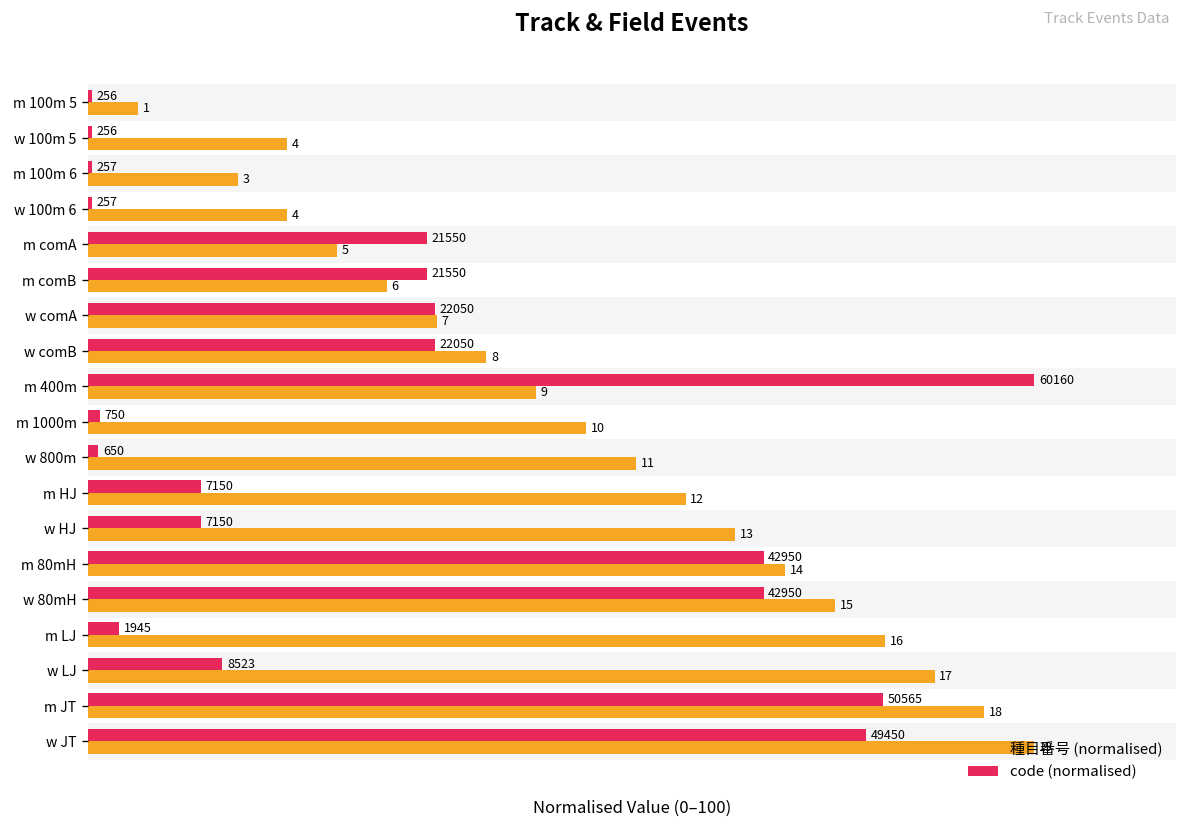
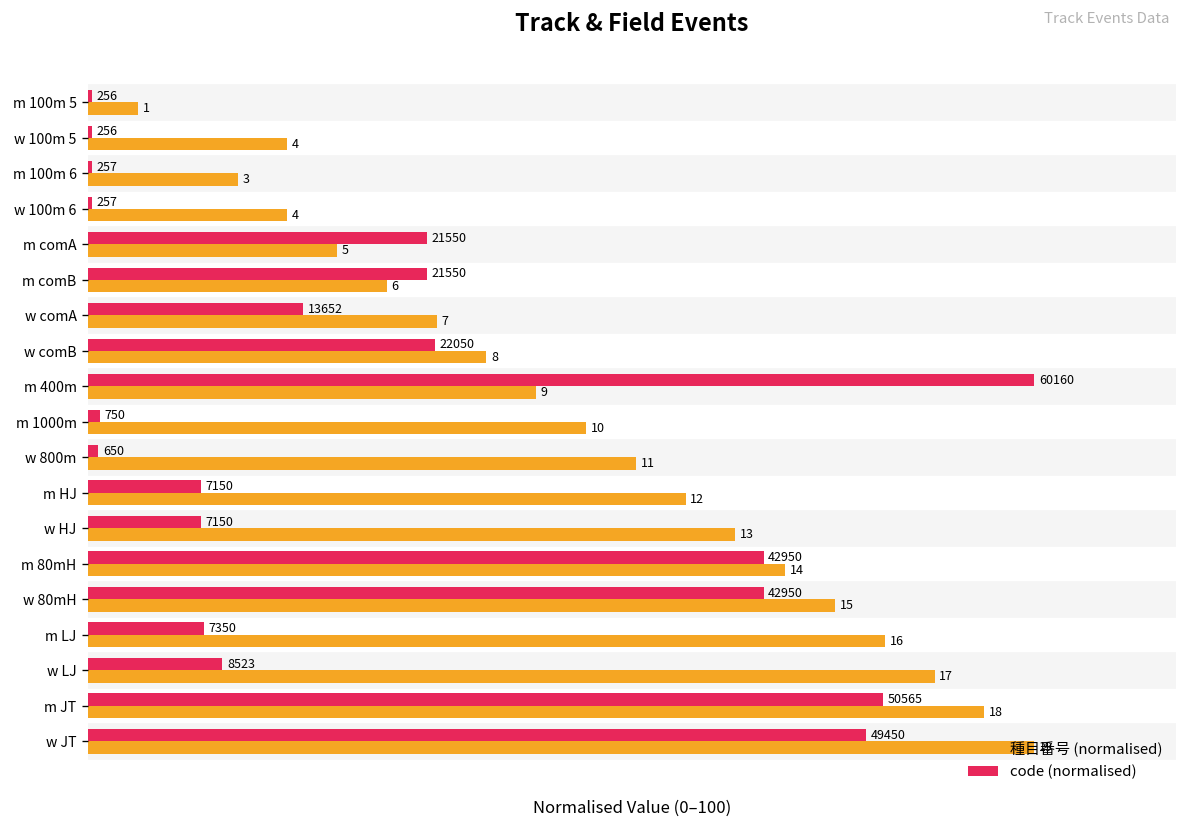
  {
    "code (normalised)": {
-     "w comA": 22050,
-     "m LJ": 1945
+     "w comA": 13652,
+     "m LJ": 7350
    }
  }
